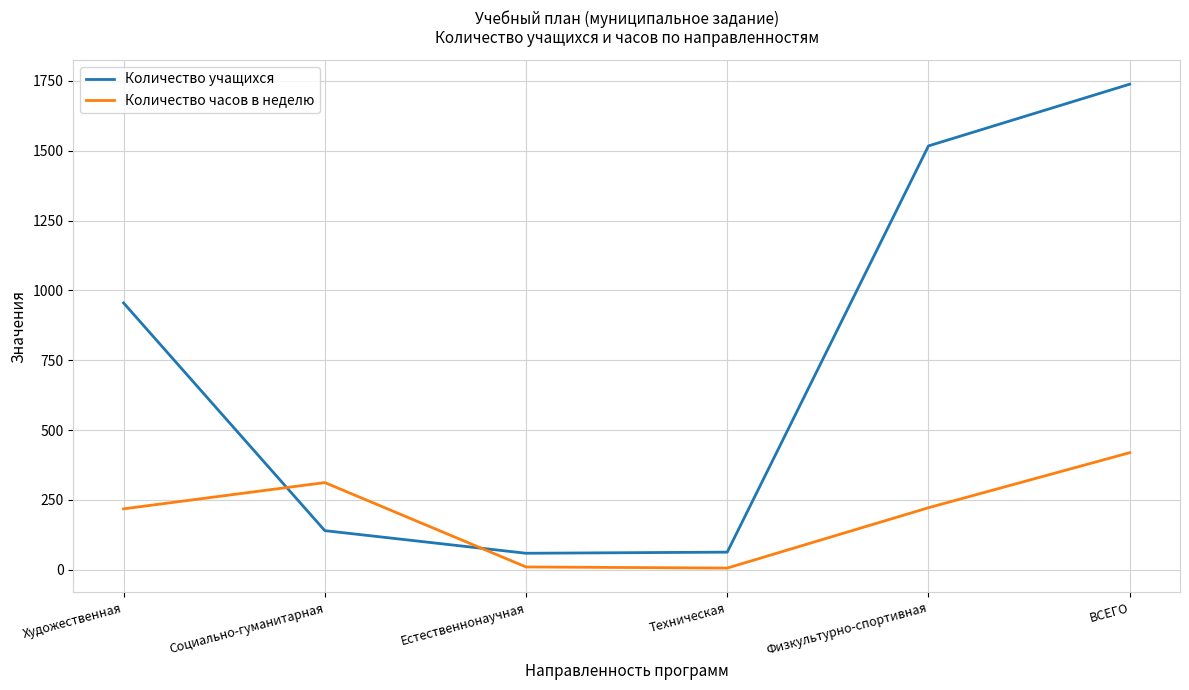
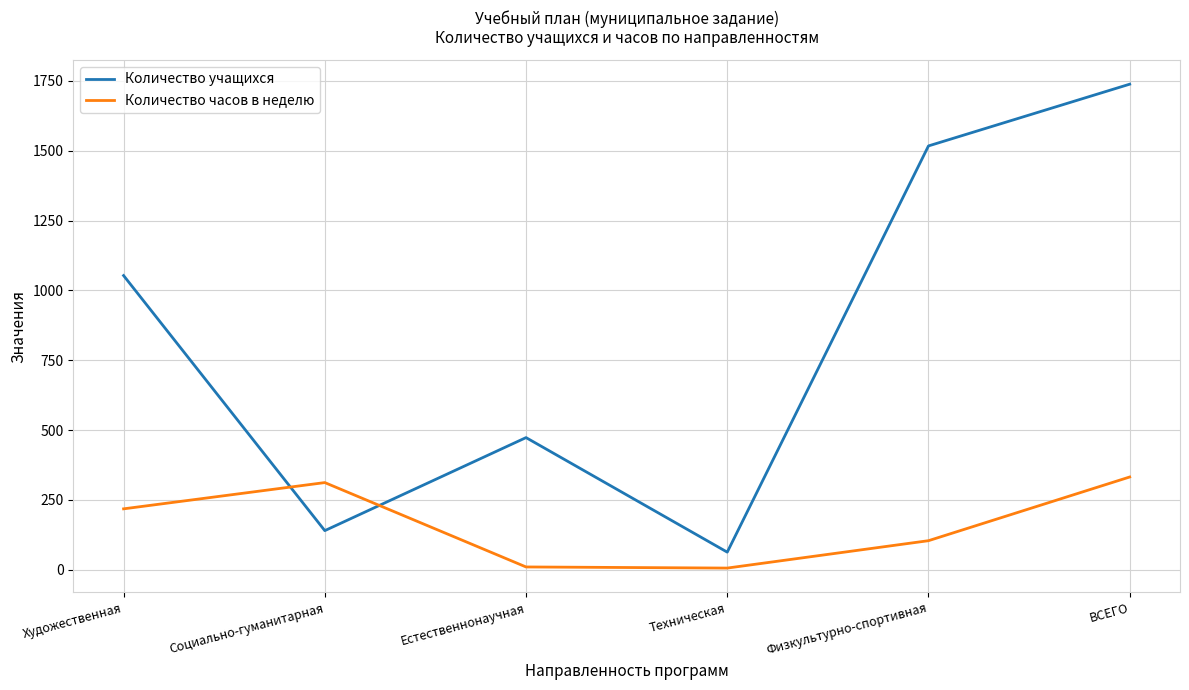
  {
    "Количество учащихся": {
-     "Художественная": 960,
+     "Художественная": 1050,
      "Социально-гуманитарная": 140,
-     "Естественнонаучная": 60,
+     "Естественнонаучная": 470,
      "Техническая": 60,
      "Физкультурно-спортивная": 1520,
      "ВСЕГО": 1740
    },
    "Количество часов в неделю": {
      "Художественная": 220,
      "Социально-гуманитарная": 310,
      "Естественнонаучная": 10,
      "Техническая": 10,
-     "Физкультурно-спортивная": 220,
-     "ВСЕГО": 420
+     "Физкультурно-спортивная": 100,
+     "ВСЕГО": 330
    }
  }
